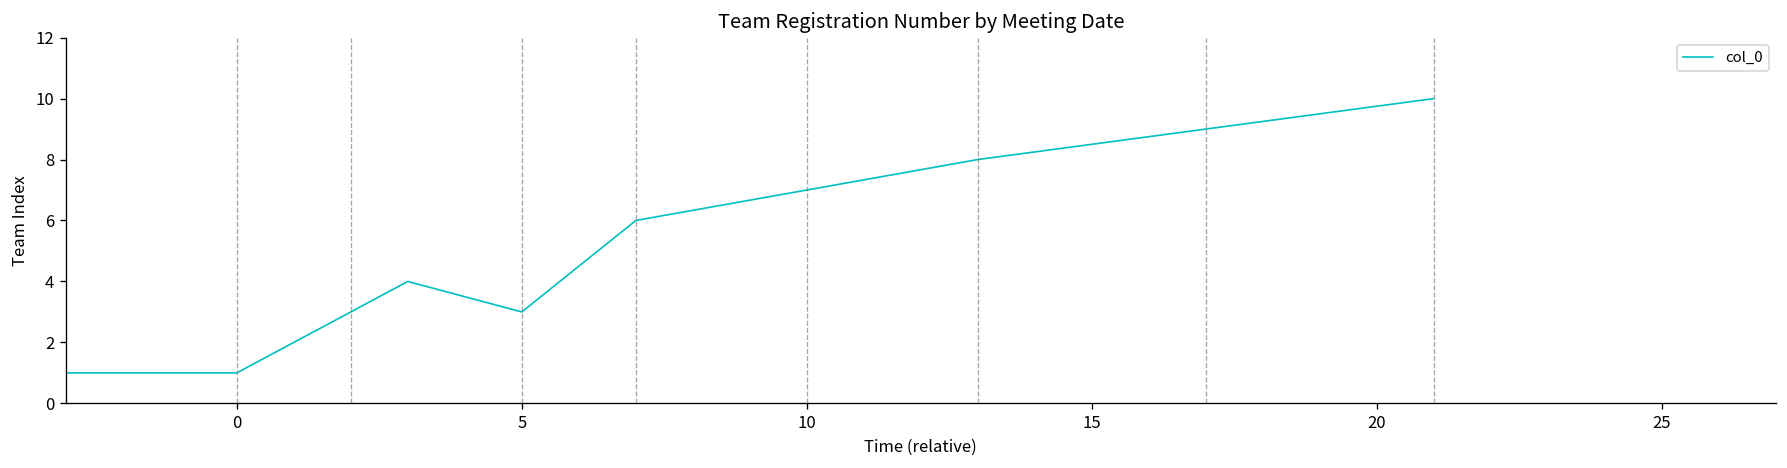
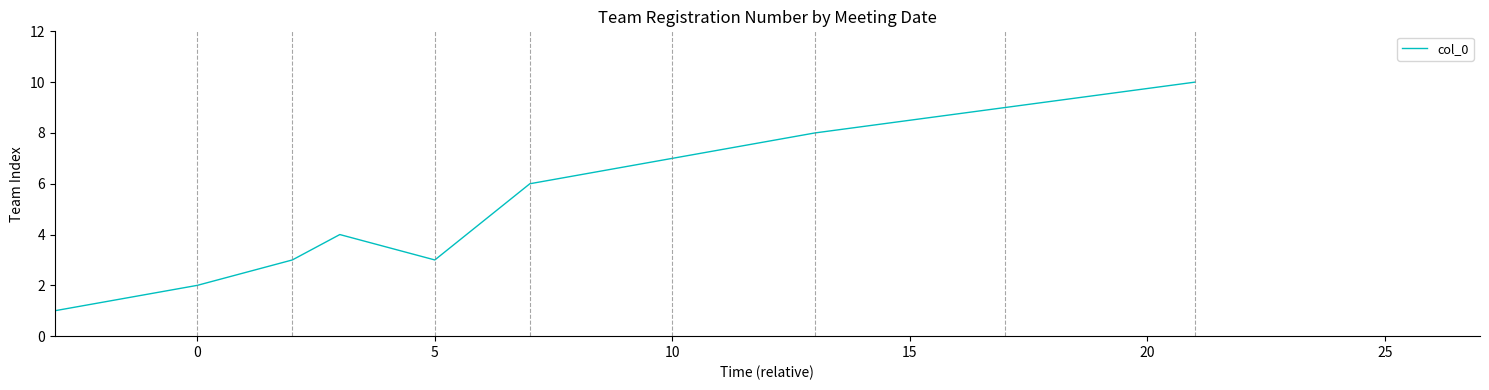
  {
-   "0": 1,
+   "0": 2,
    "5": 3,
    "10": 7
  }
